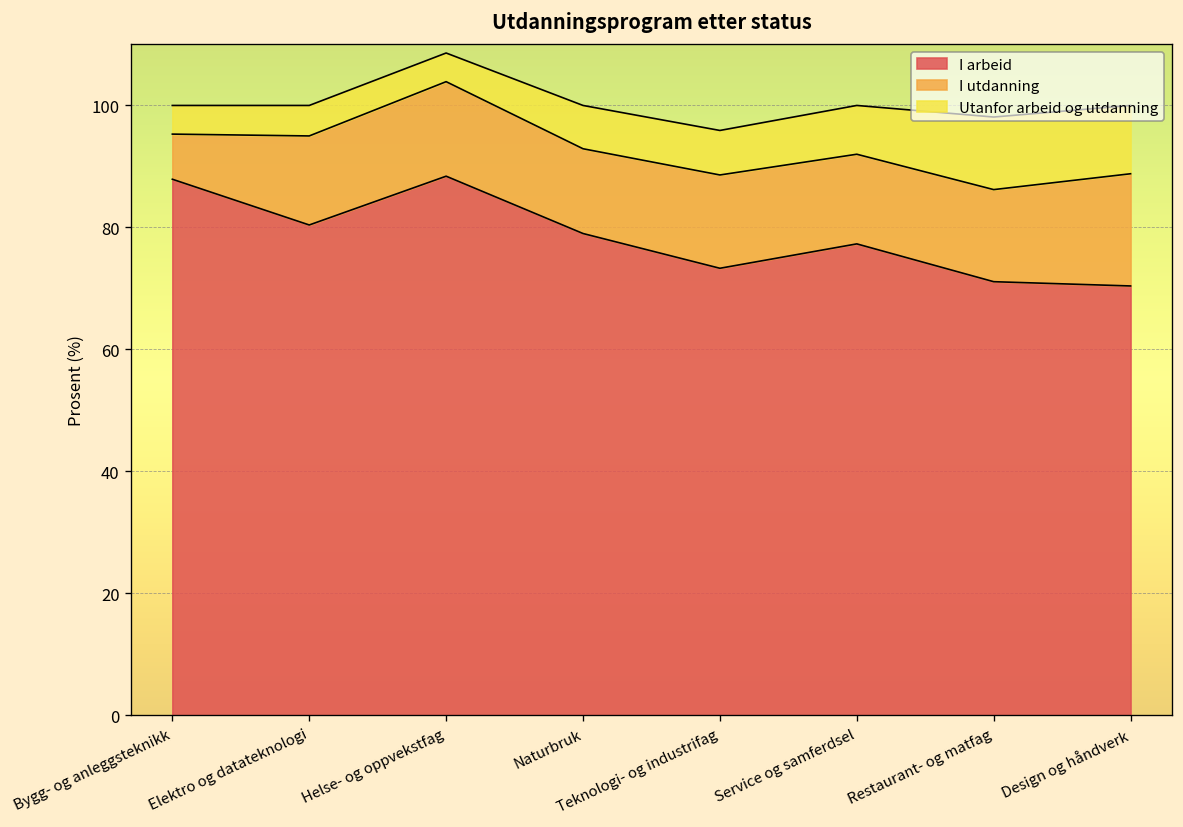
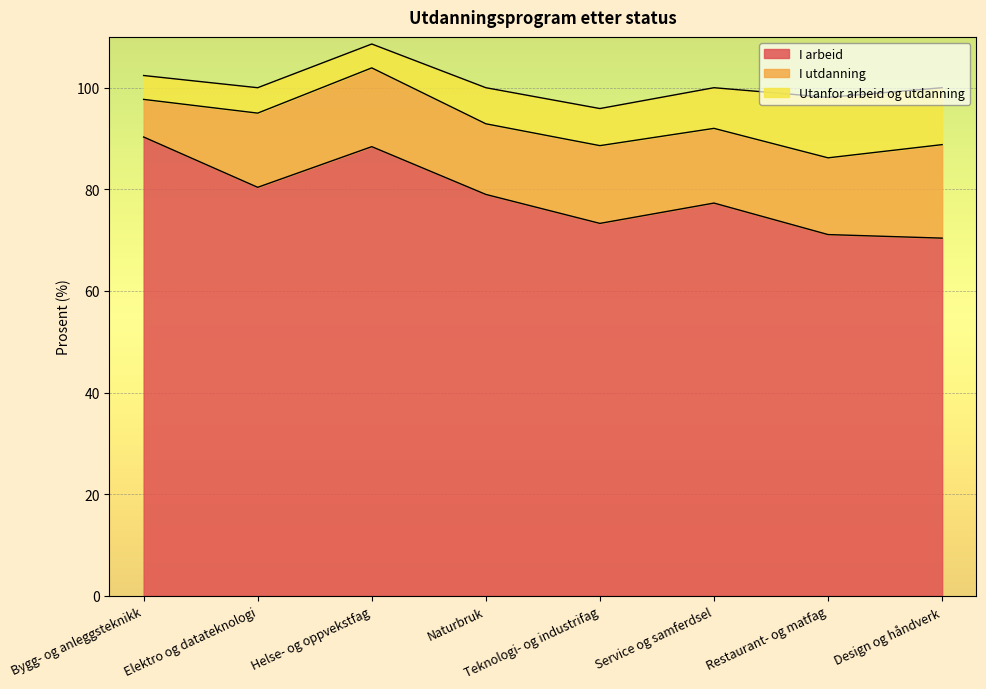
  {
    "I arbeid": {
-     "Bygg- og anleggsteknikk": 88,
+     "Bygg- og anleggsteknikk": 90,
      "Elektro og datateknologi": 80,
      "Helse- og oppvekstfag": 88,
      "Naturbruk": 79,
      "Teknologi- og industrifag": 73,
      "Service og samferdsel": 77,
      "Restaurant- og matfag": 71,
      "Design og håndverk": 70
    },
    "I utdanning": {
      "Bygg- og anleggsteknikk": 7,
      "Elektro og datateknologi": 15,
      "Helse- og oppvekstfag": 16,
      "Naturbruk": 14,
      "Teknologi- og industrifag": 15,
      "Service og samferdsel": 15,
      "Restaurant- og matfag": 15,
      "Design og håndverk": 18
    },
    "Utanfor arbeid og utdanning": {
      "Bygg- og anleggsteknikk": 5,
      "Elektro og datateknologi": 5,
      "Helse- og oppvekstfag": 5,
      "Naturbruk": 7,
      "Teknologi- og industrifag": 7,
      "Service og samferdsel": 8
    }
  }
